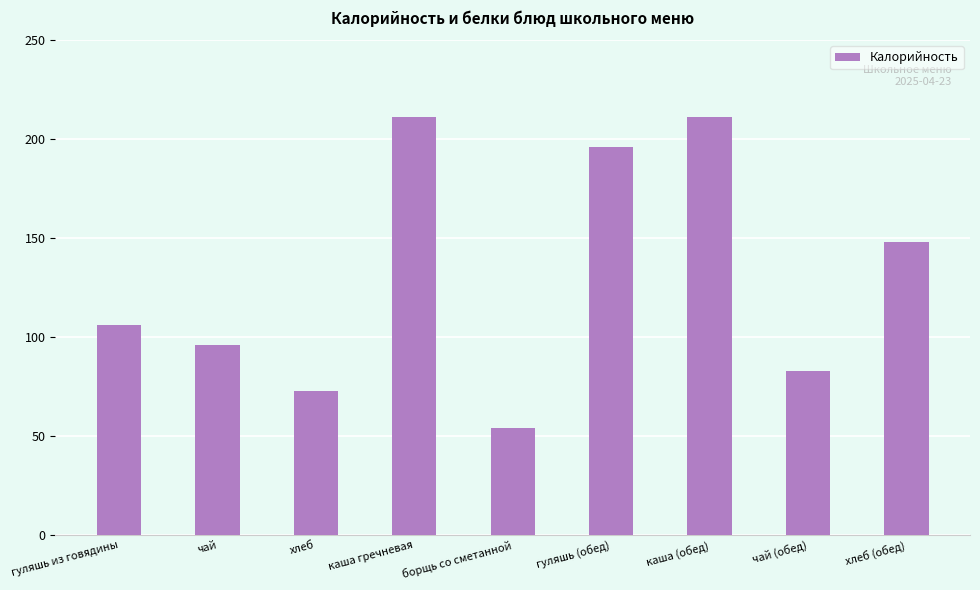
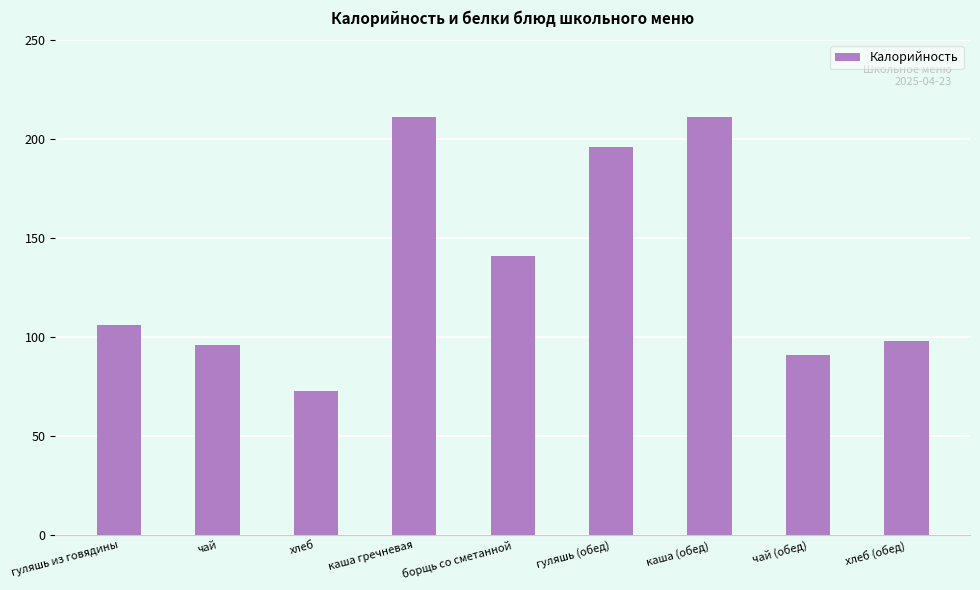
  {
    "гуляшь из говядины": 106,
    "чай": 96,
    "хлеб": 73,
    "каша гречневая": 211,
-   "борщь со сметанной": 54,
+   "борщь со сметанной": 141,
    "гуляшь (обед)": 196,
    "каша (обед)": 211,
-   "чай (обед)": 83,
-   "хлеб (обед)": 148
+   "чай (обед)": 91,
+   "хлеб (обед)": 98
  }
